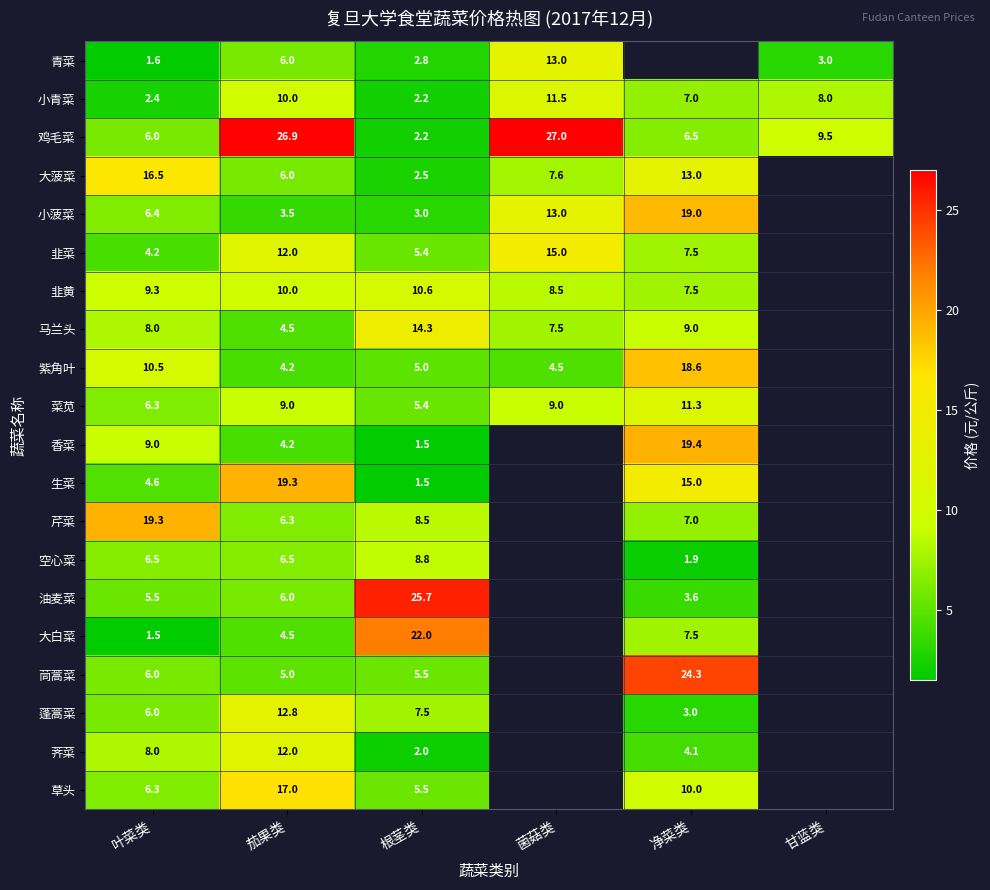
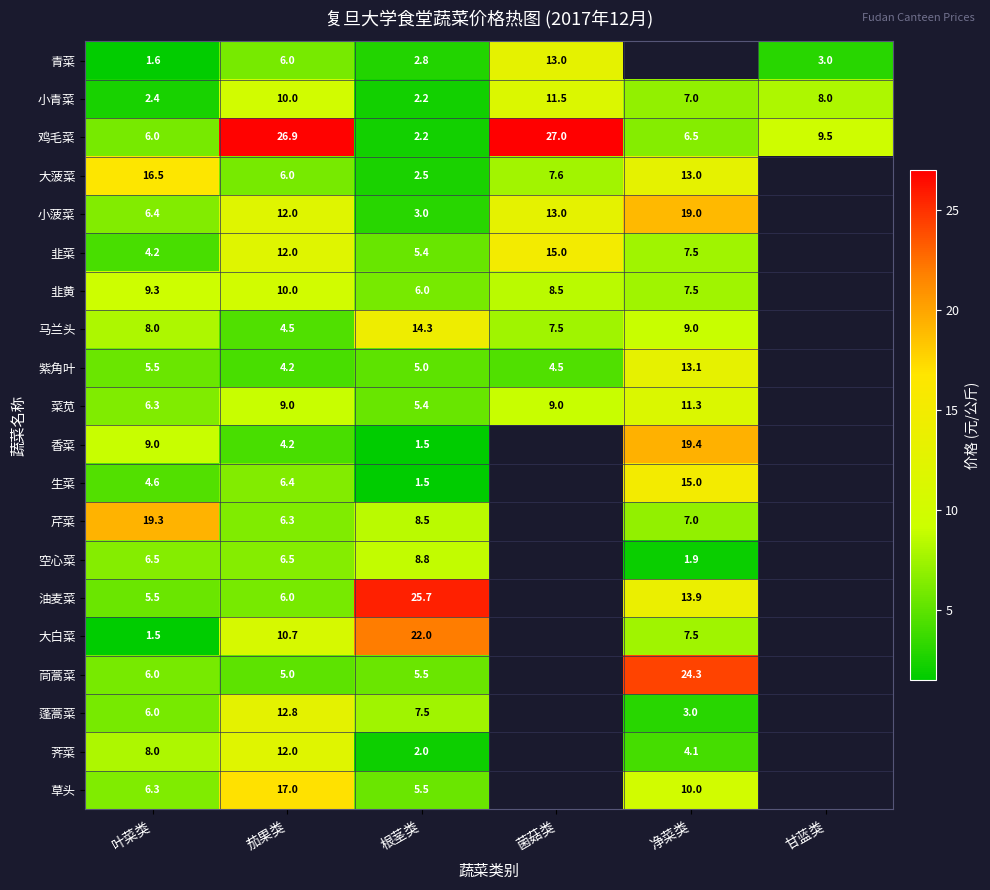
  {
    "青菜": {
      "叶菜类": 1.6,
      "茄果类": 6.0,
      "根茎类": 2.8,
      "菌菇类": 13.0,
      "甘蓝类": 3.0
    },
    "小青菜": {
      "叶菜类": 2.4,
      "茄果类": 10.0,
      "根茎类": 2.2,
      "菌菇类": 11.5,
      "净菜类": 7.0,
      "甘蓝类": 8.0
    },
    "鸡毛菜": {
      "叶菜类": 6.0,
      "茄果类": 26.9,
      "根茎类": 2.2,
      "菌菇类": 27.0,
      "净菜类": 6.5,
      "甘蓝类": 9.5
    },
    "大菠菜": {
      "叶菜类": 16.5,
      "茄果类": 6.0,
      "根茎类": 2.5,
      "菌菇类": 7.6,
      "净菜类": 13.0
    },
    "小菠菜": {
      "叶菜类": 6.4,
-     "茄果类": 3.5,
+     "茄果类": 12.0,
      "根茎类": 3.0,
      "菌菇类": 13.0,
      "净菜类": 19.0
    },
    "韭菜": {
      "叶菜类": 4.2,
      "茄果类": 12.0,
      "根茎类": 5.4,
      "菌菇类": 15.0,
      "净菜类": 7.5
    },
    "韭黄": {
      "叶菜类": 9.3,
      "茄果类": 10.0,
-     "根茎类": 10.6,
+     "根茎类": 6.0,
      "菌菇类": 8.5,
      "净菜类": 7.5
    },
    "马兰头": {
      "叶菜类": 8.0,
      "茄果类": 4.5,
      "根茎类": 14.3,
      "菌菇类": 7.5,
      "净菜类": 9.0
    },
    "紫角叶": {
-     "叶菜类": 10.5,
+     "叶菜类": 5.5,
      "茄果类": 4.2,
      "根茎类": 5.0,
      "菌菇类": 4.5,
-     "净菜类": 18.6
+     "净菜类": 13.1
    },
    "菜苋": {
      "叶菜类": 6.3,
      "茄果类": 9.0,
      "根茎类": 5.4,
      "菌菇类": 9.0,
      "净菜类": 11.3
    },
    "香菜": {
      "叶菜类": 9.0,
      "茄果类": 4.2,
      "根茎类": 1.5,
      "净菜类": 19.4
    },
    "生菜": {
      "叶菜类": 4.6,
-     "茄果类": 19.3,
+     "茄果类": 6.4,
      "根茎类": 1.5,
      "净菜类": 15.0
    },
    "芹菜": {
      "叶菜类": 19.3,
      "茄果类": 6.3,
      "根茎类": 8.5,
      "净菜类": 7.0
    },
    "空心菜": {
      "叶菜类": 6.5,
      "茄果类": 6.5,
      "根茎类": 8.8,
      "净菜类": 1.9
    },
    "油麦菜": {
      "叶菜类": 5.5,
      "茄果类": 6.0,
      "根茎类": 25.7,
-     "净菜类": 3.6
+     "净菜类": 13.9
    },
    "大白菜": {
      "叶菜类": 1.5,
-     "茄果类": 4.5,
+     "茄果类": 10.7,
      "根茎类": 22.0,
      "净菜类": 7.5
    },
    "茼蒿菜": {
      "叶菜类": 6.0,
      "茄果类": 5.0,
      "根茎类": 5.5,
      "净菜类": 24.3
    },
    "蓬蒿菜": {
      "叶菜类": 6.0,
      "茄果类": 12.8,
      "根茎类": 7.5,
      "净菜类": 3.0
    },
    "荠菜": {
      "叶菜类": 8.0,
      "茄果类": 12.0,
      "根茎类": 2.0,
      "净菜类": 4.1
    },
    "草头": {
      "叶菜类": 6.3,
      "茄果类": 17.0,
      "根茎类": 5.5,
      "净菜类": 10.0
    }
  }
